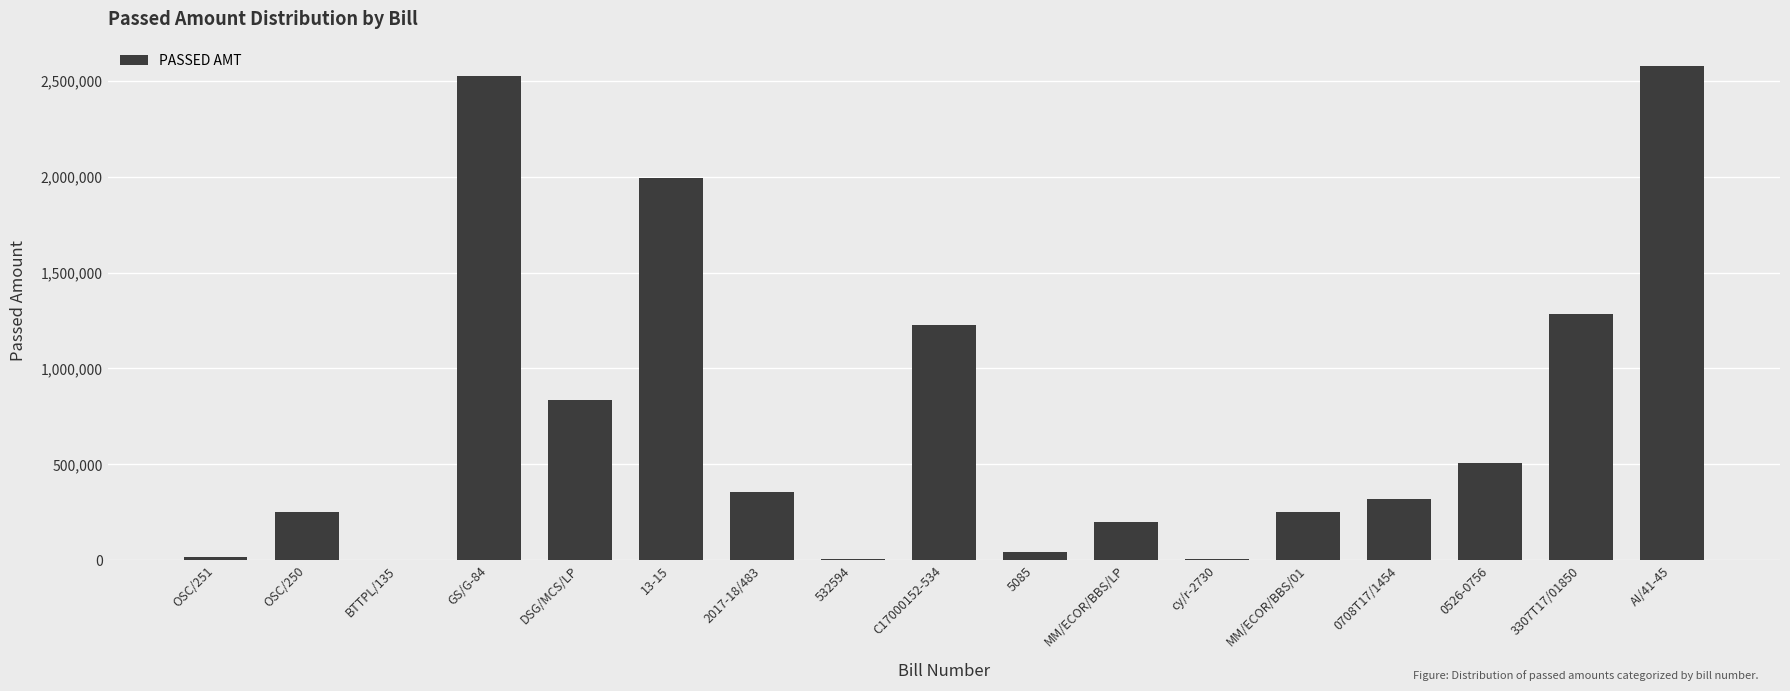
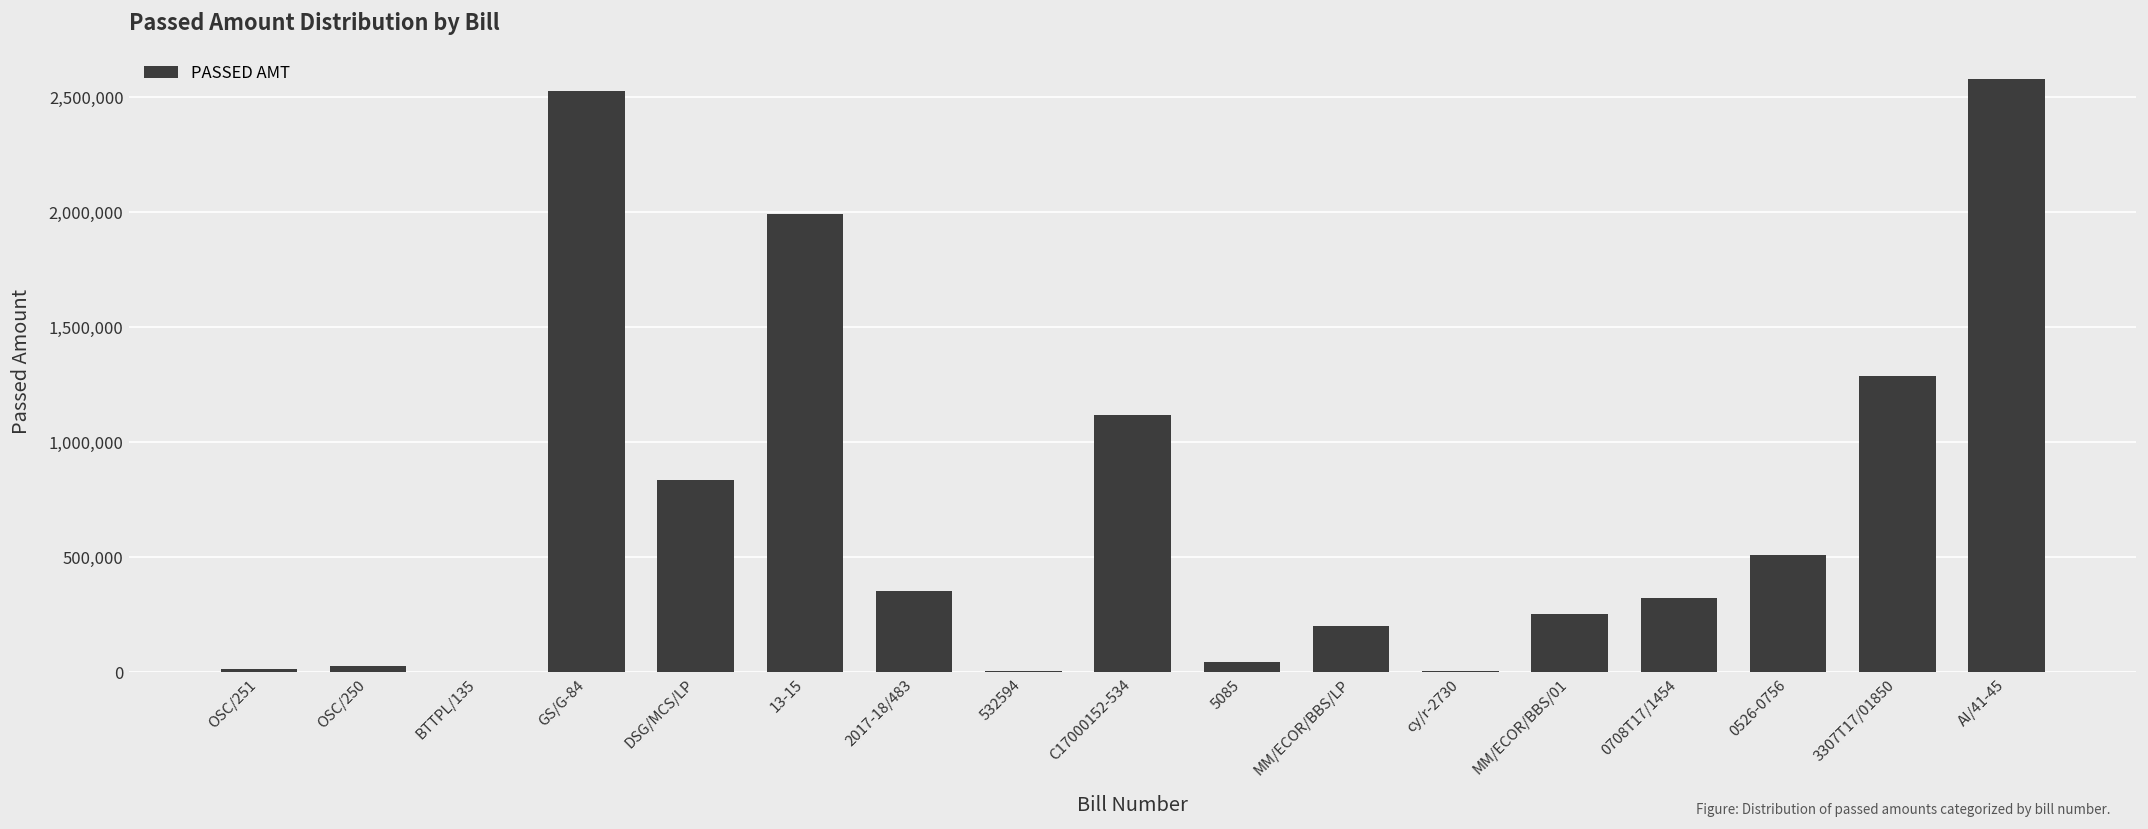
  {
    "OSC/251": "10,000",
-   "OSC/250": "250,000",
+   "OSC/250": "20,000",
    "GS/G-84": "2,520,000",
    "DSG/MCS/LP": "840,000",
    "13-15": "1,990,000",
    "2017-18/483": "350,000",
-   "C17000152-534": "1,220,000",
+   "C17000152-534": "1,120,000",
    "5085": "40,000",
    "MM/ECOR/BBS/LP": "200,000",
    "MM/ECOR/BBS/01": "250,000",
    "0708T17/1454": "320,000",
    "0526-0756": "510,000",
    "3307T17/01850": "1,290,000",
    "AI/41-45": "2,580,000"
  }
